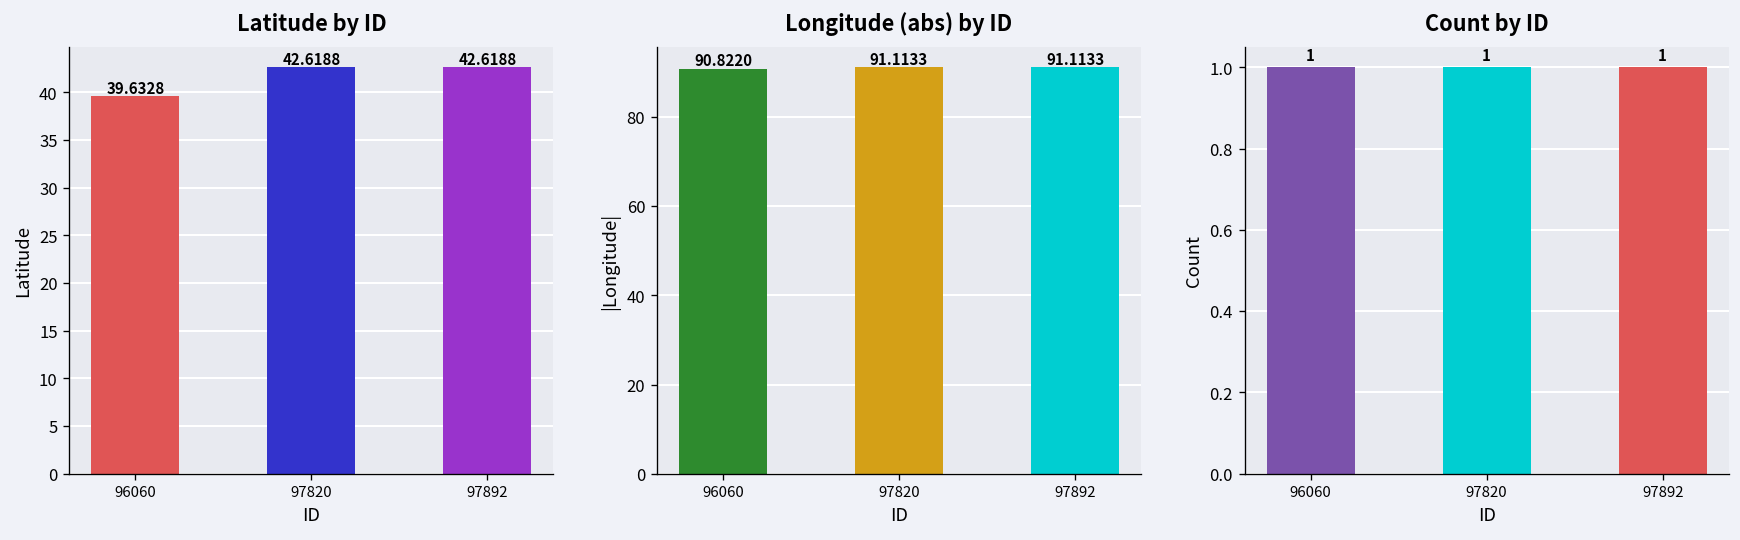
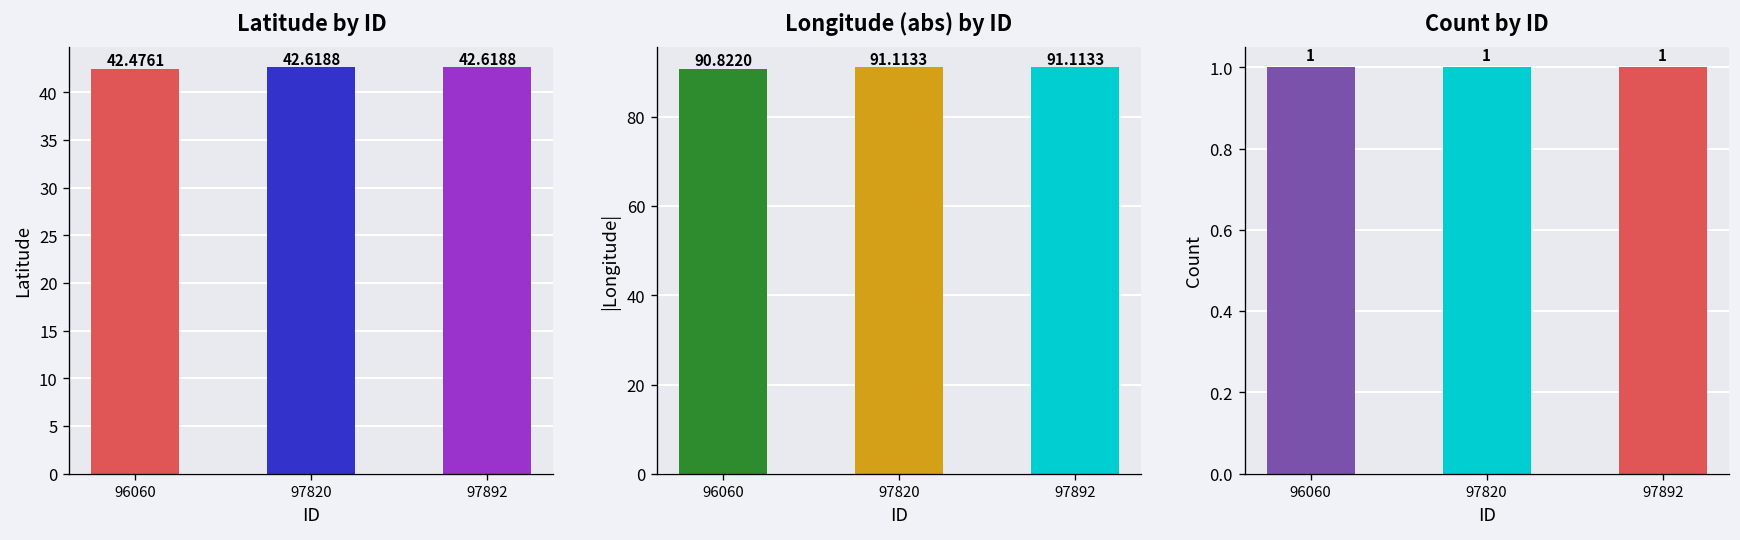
  {
    "Latitude by ID": {
-     "96060": 39.6328,
+     "96060": 42.4761,
      "97820": 42.6188,
      "97892": 42.6188
    },
    "Longitude (abs) by ID": {
      "96060": 90.8220,
      "97820": 91.1133,
      "97892": 91.1133
    },
    "Count by ID": {
      "96060": 1,
      "97820": 1,
      "97892": 1
    }
  }
